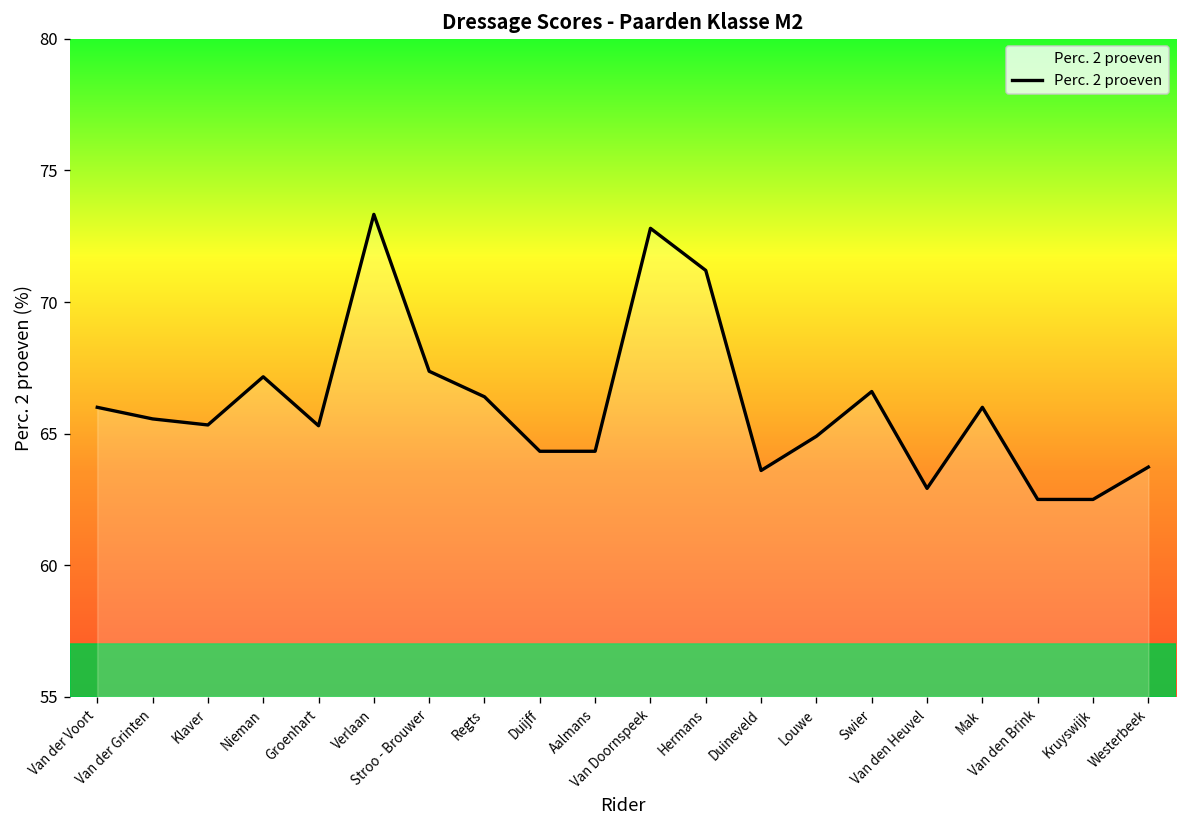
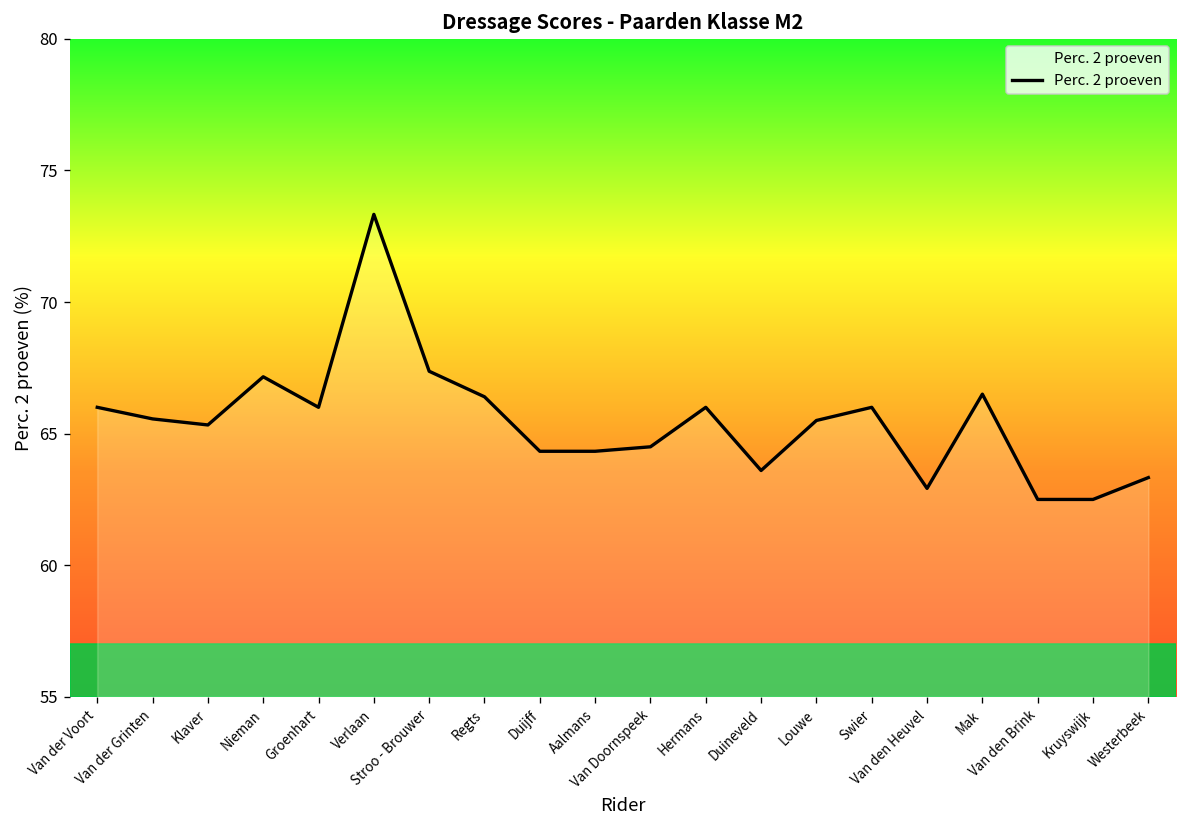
  {
    "Van der Voort": 66.0,
    "Van der Grinten": 65.6,
    "Klaver": 65.3,
    "Nieman": 67.2,
-   "Groenhart": 65.3,
+   "Groenhart": 66.0,
    "Verlaan": 73.3,
    "Stroo - Brouwer": 67.4,
    "Regts": 66.4,
    "Duijff": 64.3,
    "Aalmans": 64.3,
-   "Van Doornspeek": 72.8,
-   "Hermans": 71.2,
+   "Van Doornspeek": 64.5,
+   "Hermans": 66.0,
    "Duineveld": 63.6,
-   "Louwe": 64.9,
-   "Swier": 66.6,
+   "Louwe": 65.5,
+   "Swier": 66.0,
    "Van den Heuvel": 62.9,
-   "Mak": 66.0,
+   "Mak": 66.5,
    "Van den Brink": 62.5,
    "Kruyswijk": 62.5,
-   "Westerbeek": 63.7
+   "Westerbeek": 63.3
  }
